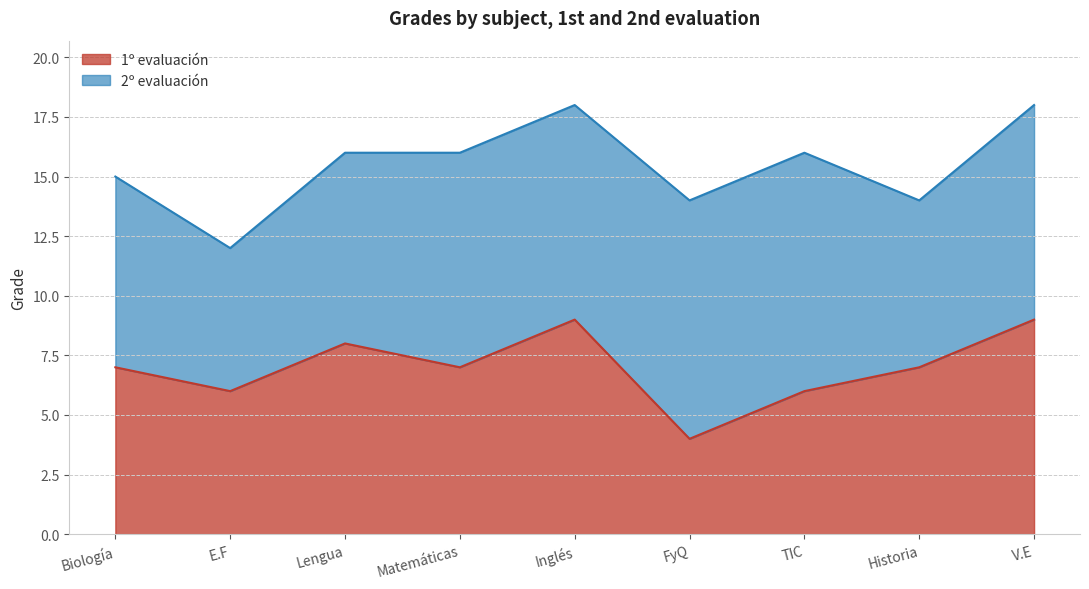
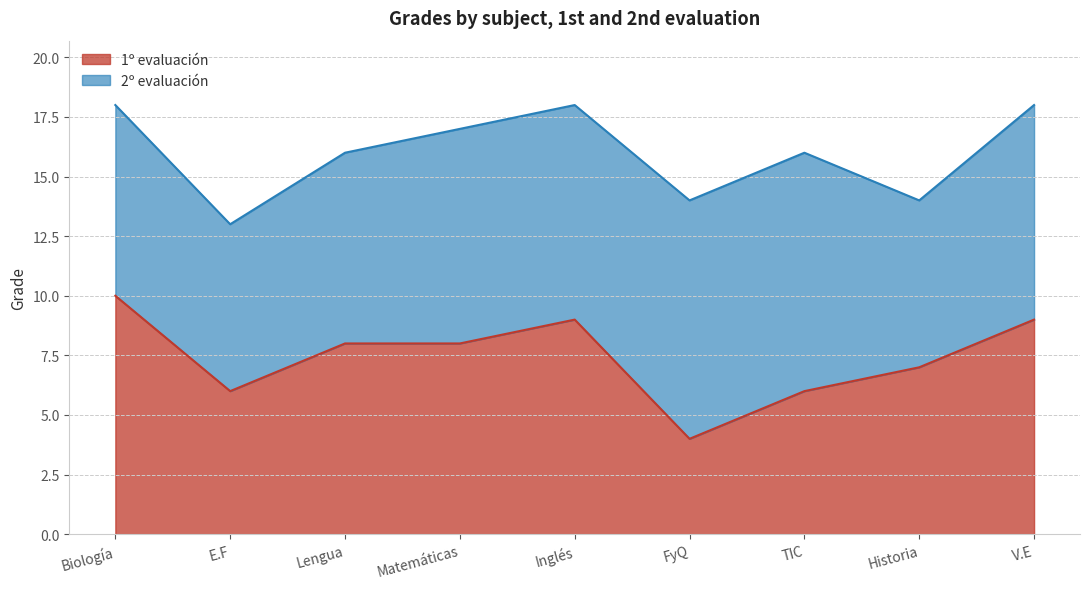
  {
    "1º evaluación": {
-     "Biología": 7,
+     "Biología": 10,
      "E.F": 6,
      "Lengua": 8,
-     "Matemáticas": 7,
+     "Matemáticas": 8,
      "Inglés": 9,
      "FyQ": 4,
      "TIC": 6,
      "Historia": 7,
      "V.E": 9
    },
    "2º evaluación": {
      "Biología": 8,
-     "E.F": 6,
+     "E.F": 7,
      "Lengua": 8,
      "Matemáticas": 9,
      "Inglés": 9,
      "FyQ": 10,
      "TIC": 10,
      "Historia": 7,
      "V.E": 9
    }
  }
